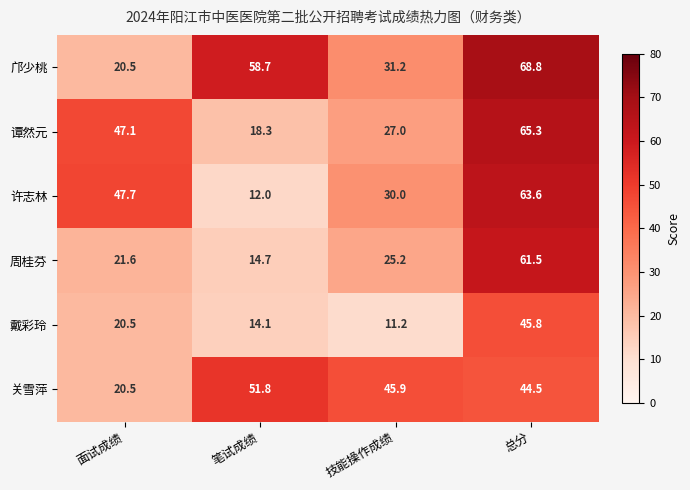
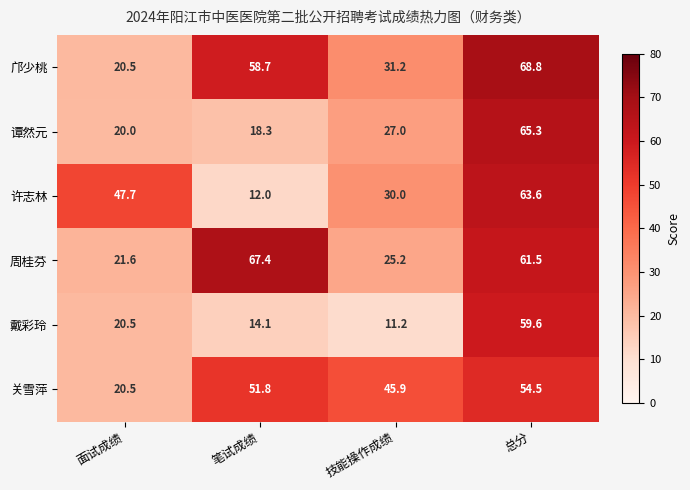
  {
    "邝少桃": {
      "面试成绩": 20.5,
      "笔试成绩": 58.7,
      "技能操作成绩": 31.2,
      "总分": 68.8
    },
    "谭然元": {
-     "面试成绩": 47.1,
+     "面试成绩": 20.0,
      "笔试成绩": 18.3,
      "技能操作成绩": 27.0,
      "总分": 65.3
    },
    "许志林": {
      "面试成绩": 47.7,
      "笔试成绩": 12.0,
      "技能操作成绩": 30.0,
      "总分": 63.6
    },
    "周桂芬": {
      "面试成绩": 21.6,
-     "笔试成绩": 14.7,
+     "笔试成绩": 67.4,
      "技能操作成绩": 25.2,
      "总分": 61.5
    },
    "戴彩玲": {
      "面试成绩": 20.5,
      "笔试成绩": 14.1,
      "技能操作成绩": 11.2,
-     "总分": 45.8
+     "总分": 59.6
    },
    "关雪萍": {
      "面试成绩": 20.5,
      "笔试成绩": 51.8,
      "技能操作成绩": 45.9,
-     "总分": 44.5
+     "总分": 54.5
    }
  }
